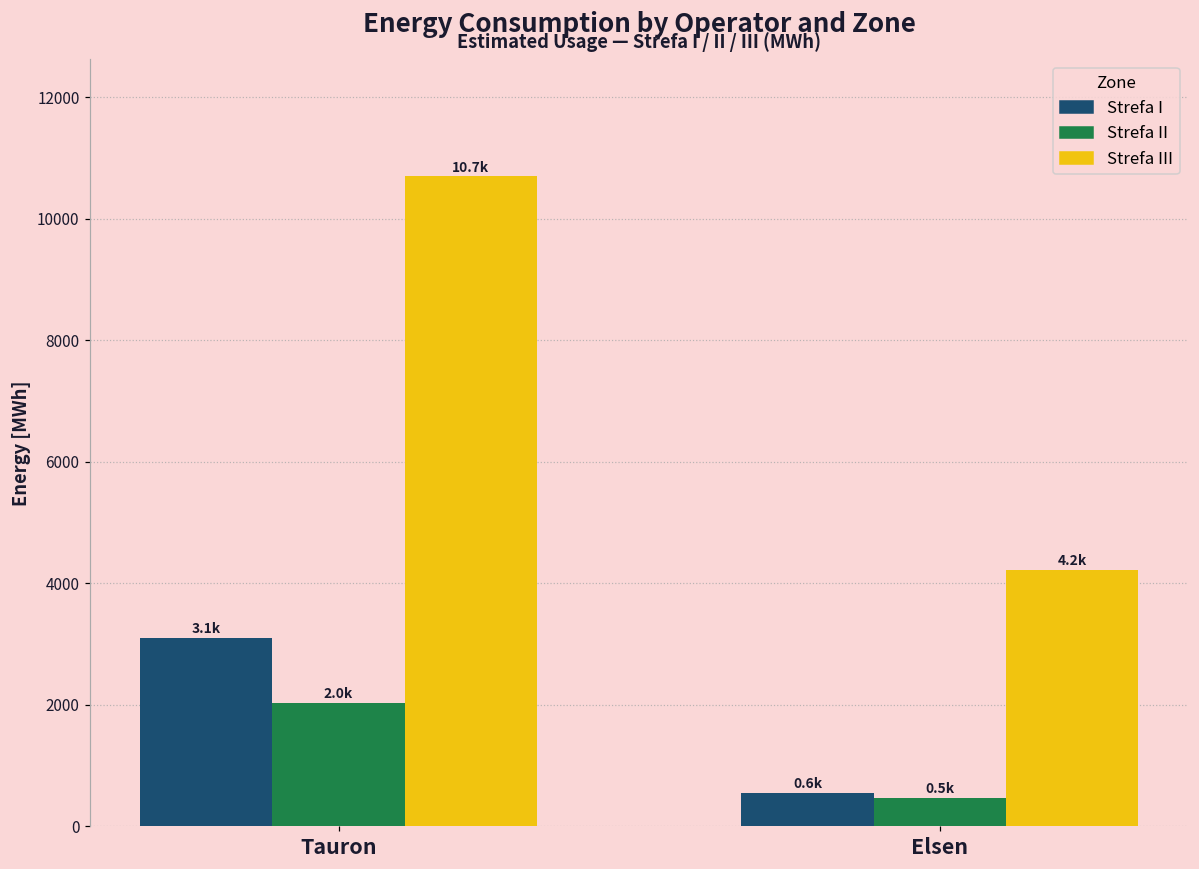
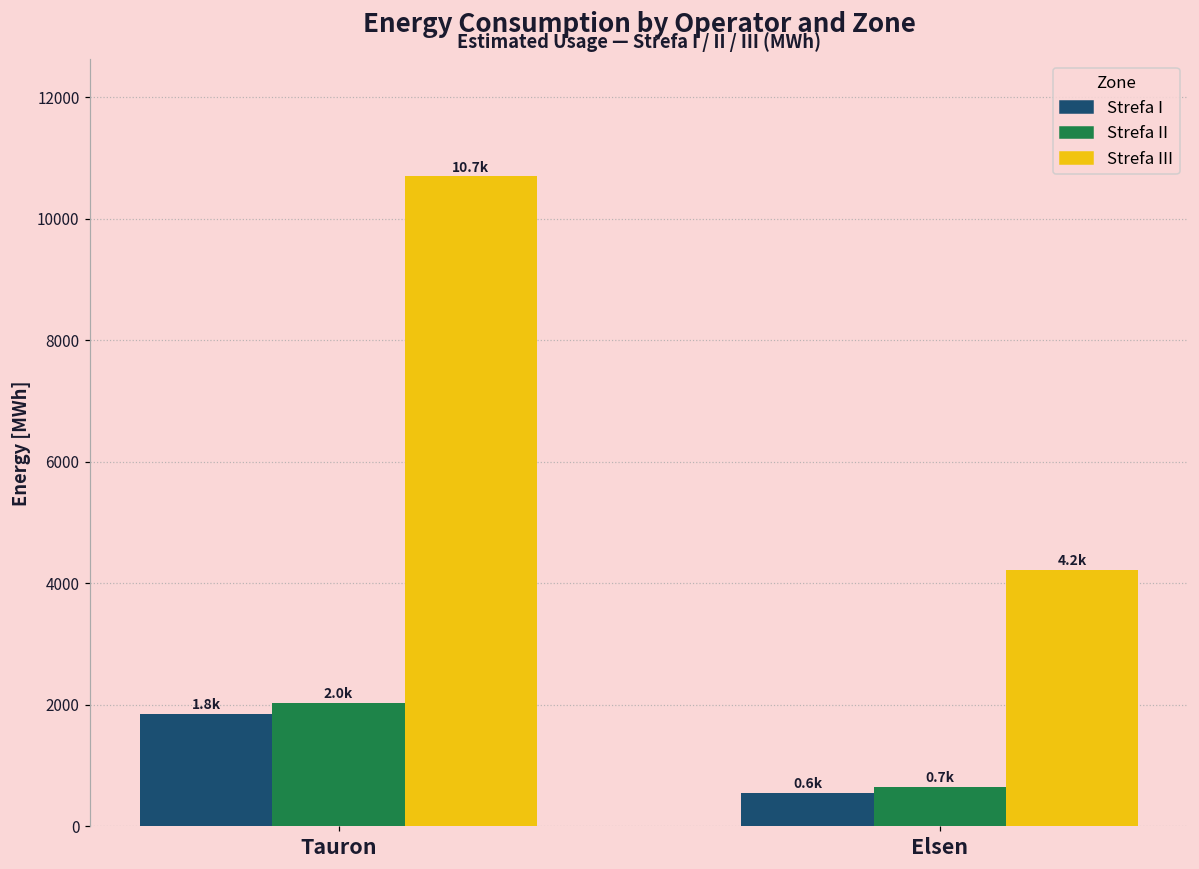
  {
    "Strefa I": {
-     "Tauron": "3.1k",
+     "Tauron": "1.8k",
      "Elsen": "0.6k"
    },
    "Strefa II": {
      "Tauron": "2.0k",
-     "Elsen": "0.5k"
+     "Elsen": "0.7k"
    },
    "Strefa III": {
      "Tauron": "10.7k",
      "Elsen": "4.2k"
    }
  }
